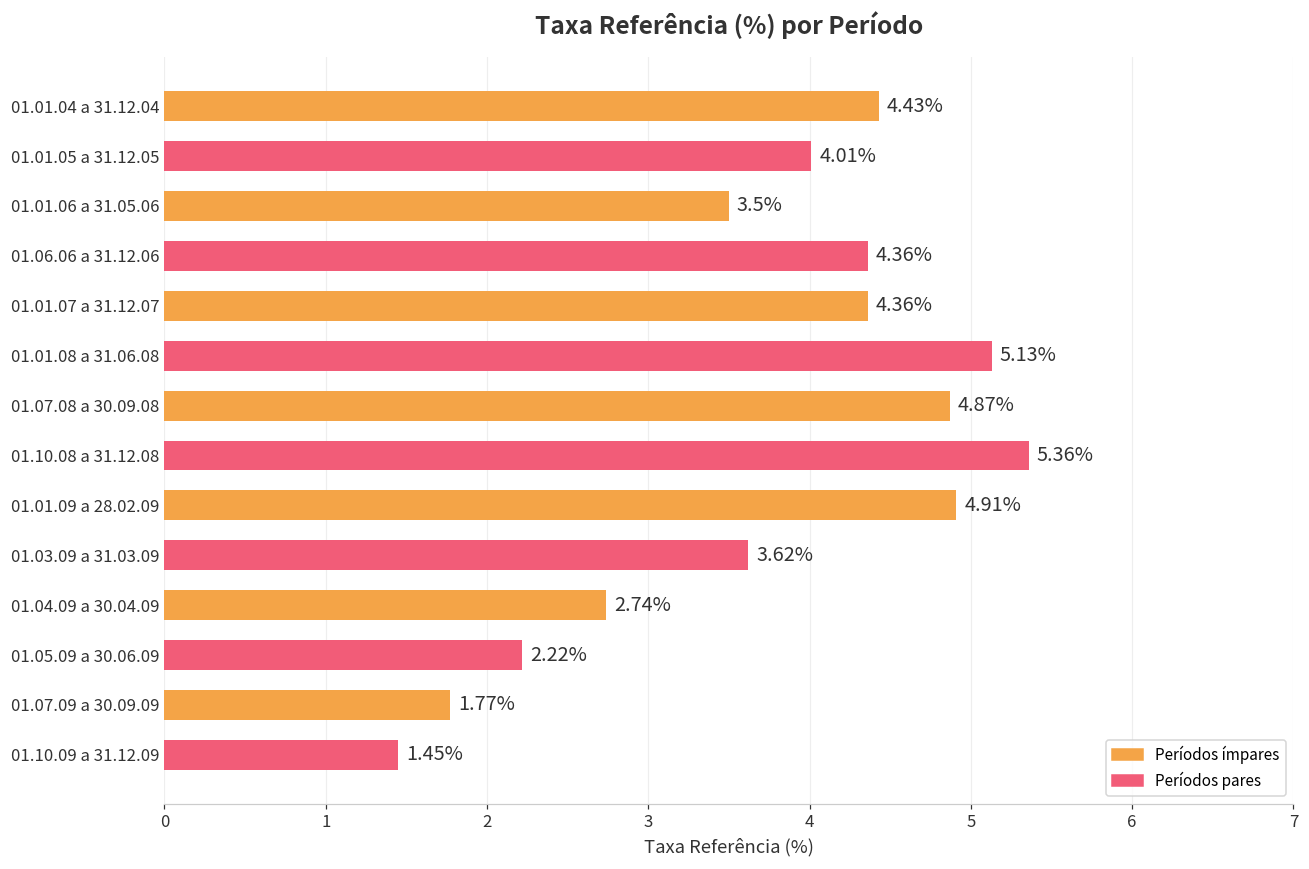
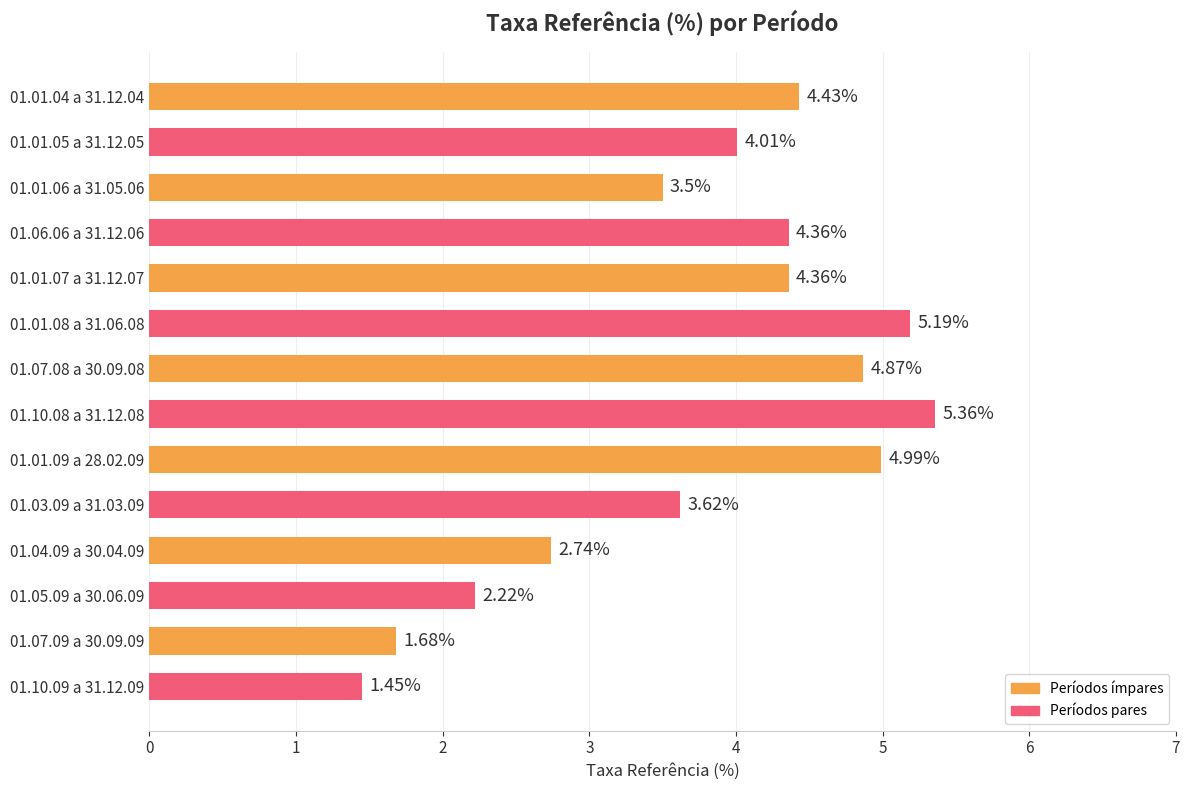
  {
    "01.01.04 a 31.12.04": "4.43%",
    "01.01.05 a 31.12.05": "4.01%",
    "01.01.06 a 31.05.06": "3.5%",
    "01.06.06 a 31.12.06": "4.36%",
    "01.01.07 a 31.12.07": "4.36%",
-   "01.01.08 a 31.06.08": "5.13%",
+   "01.01.08 a 31.06.08": "5.19%",
    "01.07.08 a 30.09.08": "4.87%",
    "01.10.08 a 31.12.08": "5.36%",
-   "01.01.09 a 28.02.09": "4.91%",
+   "01.01.09 a 28.02.09": "4.99%",
    "01.03.09 a 31.03.09": "3.62%",
    "01.04.09 a 30.04.09": "2.74%",
    "01.05.09 a 30.06.09": "2.22%",
-   "01.07.09 a 30.09.09": "1.77%",
+   "01.07.09 a 30.09.09": "1.68%",
    "01.10.09 a 31.12.09": "1.45%"
  }
